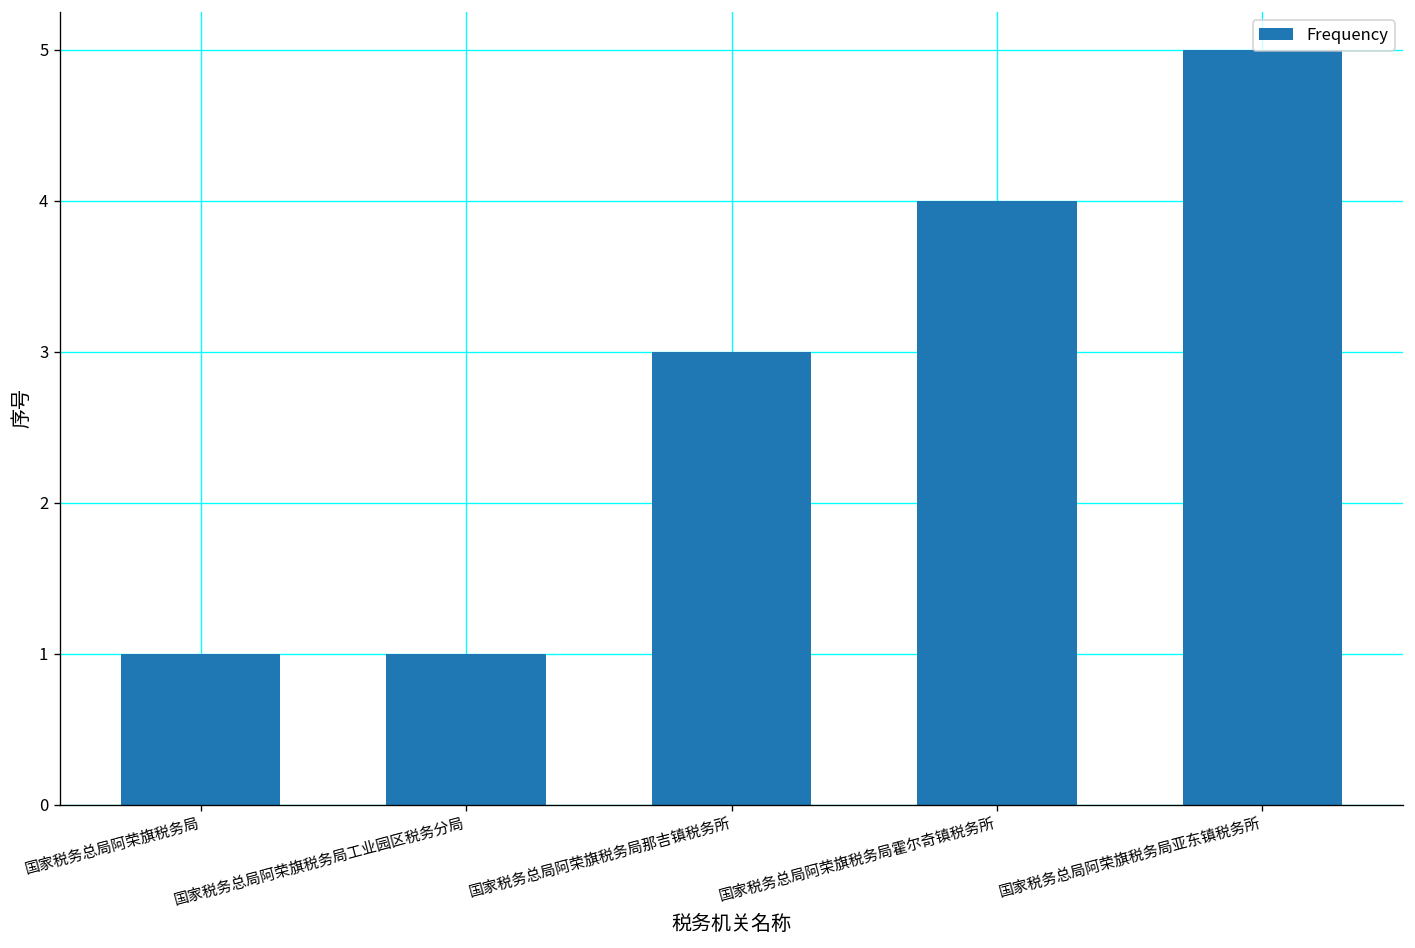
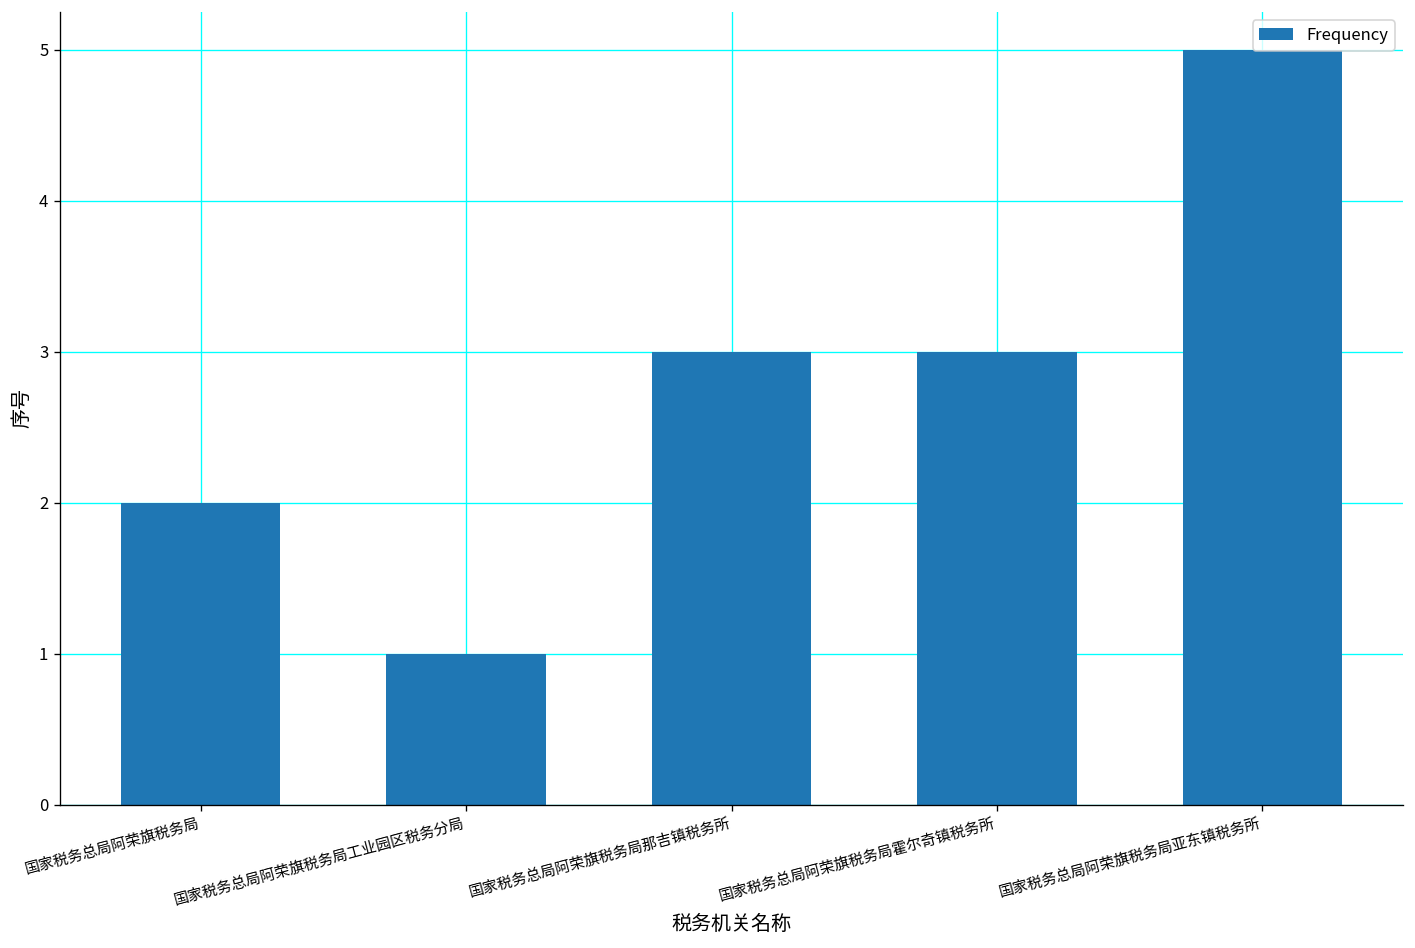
  {
-   "国家税务总局阿荣旗税务局": 1,
+   "国家税务总局阿荣旗税务局": 2,
    "国家税务总局阿荣旗税务局工业园区税务分局": 1,
    "国家税务总局阿荣旗税务局那吉镇税务所": 3,
-   "国家税务总局阿荣旗税务局霍尔奇镇税务所": 4
+   "国家税务总局阿荣旗税务局霍尔奇镇税务所": 3
  }
